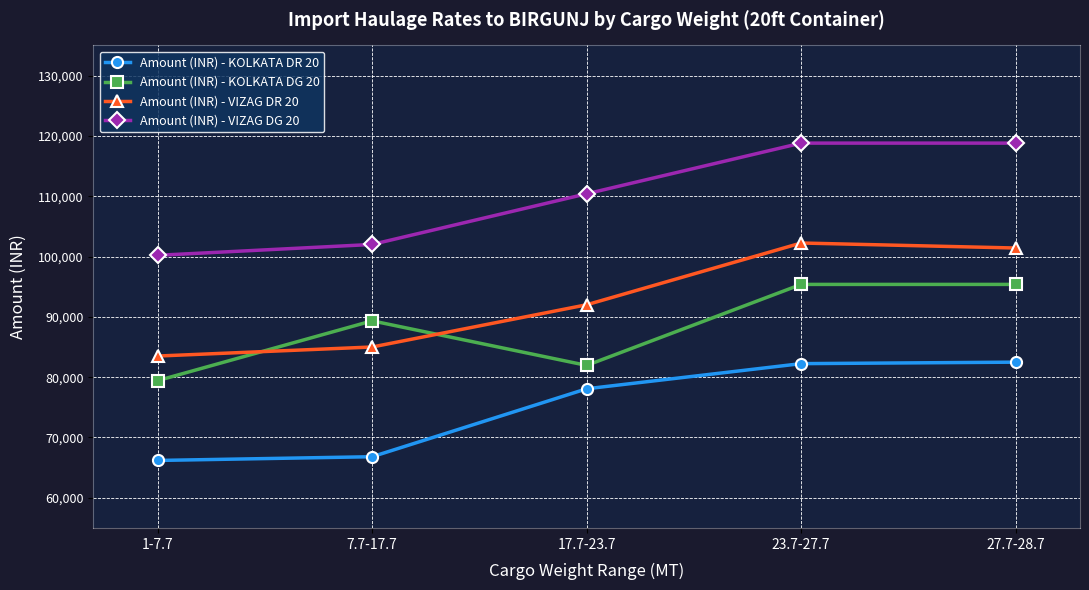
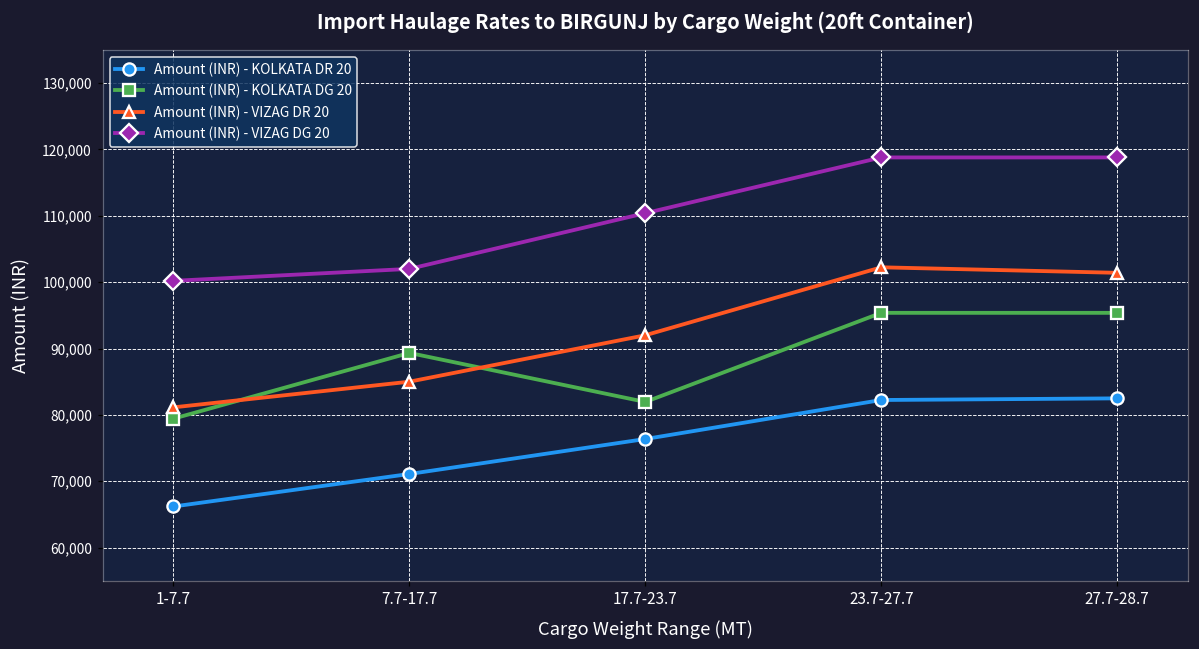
  {
    "Amount (INR) - KOLKATA DR 20": {
      "1-7.7": "66,000",
-     "7.7-17.7": "67,000",
-     "17.7-23.7": "78,000",
+     "7.7-17.7": "71,000",
+     "17.7-23.7": "76,000",
      "23.7-27.7": "82,000",
      "27.7-28.7": "82,000"
    },
    "Amount (INR) - KOLKATA DG 20": {
      "1-7.7": "79,000",
      "7.7-17.7": "89,000",
      "17.7-23.7": "82,000",
      "23.7-27.7": "95,000",
      "27.7-28.7": "95,000"
    },
    "Amount (INR) - VIZAG DR 20": {
-     "1-7.7": "84,000",
+     "1-7.7": "81,000",
      "7.7-17.7": "85,000",
      "17.7-23.7": "92,000",
      "23.7-27.7": "102,000",
      "27.7-28.7": "101,000"
    },
    "Amount (INR) - VIZAG DG 20": {
      "1-7.7": "100,000",
      "7.7-17.7": "102,000",
      "17.7-23.7": "110,000",
      "23.7-27.7": "119,000",
      "27.7-28.7": "119,000"
    }
  }
